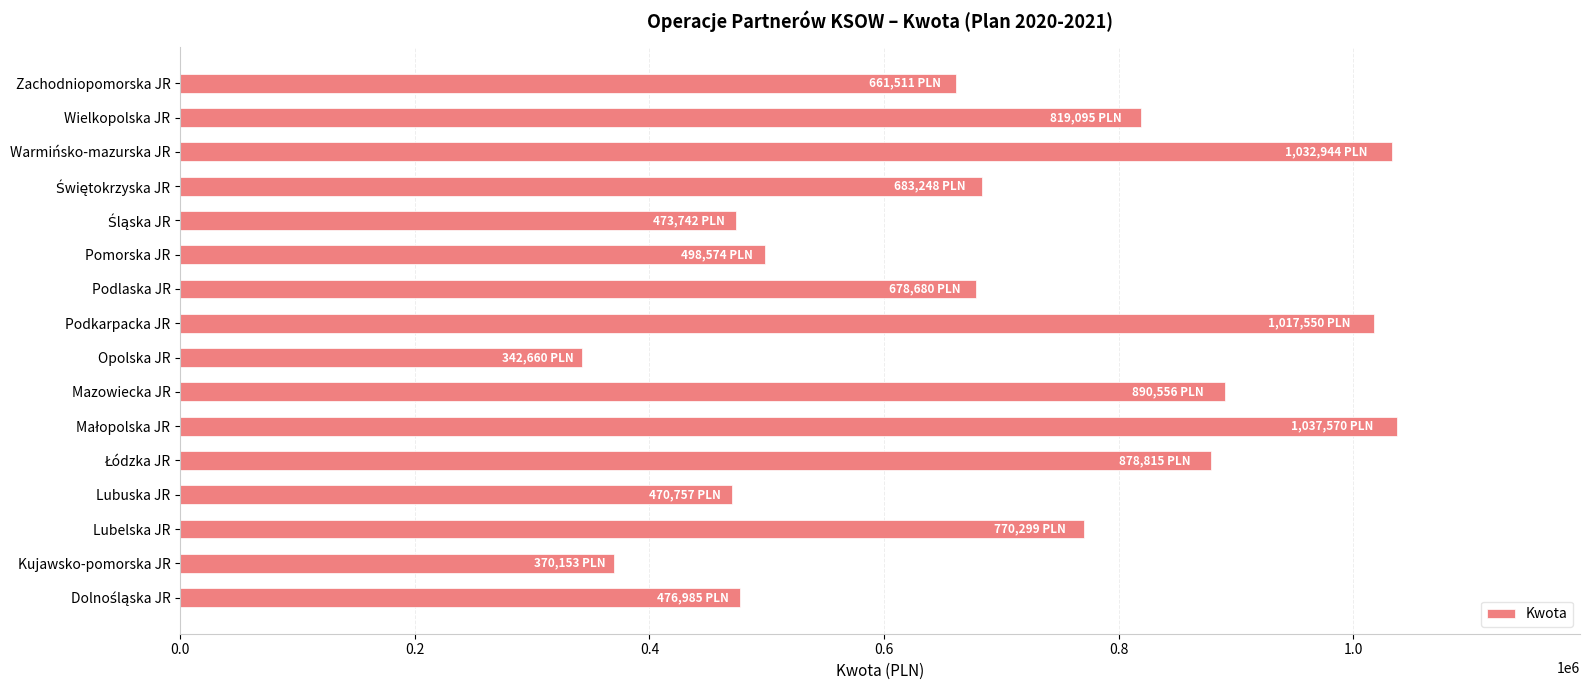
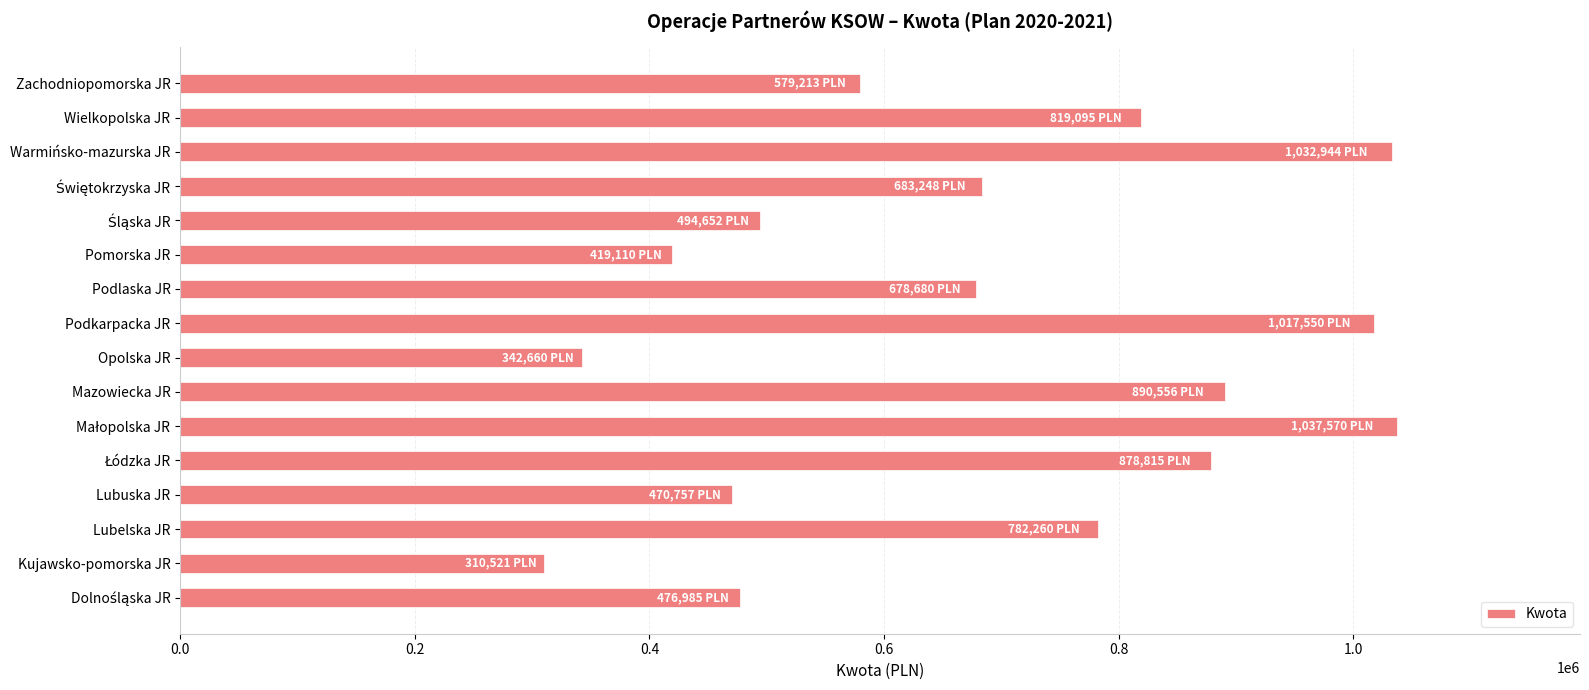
  {
-   "Zachodniopomorska JR": "661,511",
+   "Zachodniopomorska JR": "579,213",
    "Wielkopolska JR": "819,095",
    "Warmińsko-mazurska JR": "1,032,944",
    "Świętokrzyska JR": "683,248",
-   "Śląska JR": "473,742",
-   "Pomorska JR": "498,574",
+   "Śląska JR": "494,652",
+   "Pomorska JR": "419,110",
    "Podlaska JR": "678,680",
    "Podkarpacka JR": "1,017,550",
    "Opolska JR": "342,660",
    "Mazowiecka JR": "890,556",
    "Małopolska JR": "1,037,570",
    "Łódzka JR": "878,815",
    "Lubuska JR": "470,757",
-   "Lubelska JR": "770,299",
-   "Kujawsko-pomorska JR": "370,153",
+   "Lubelska JR": "782,260",
+   "Kujawsko-pomorska JR": "310,521",
    "Dolnośląska JR": "476,985"
  }
